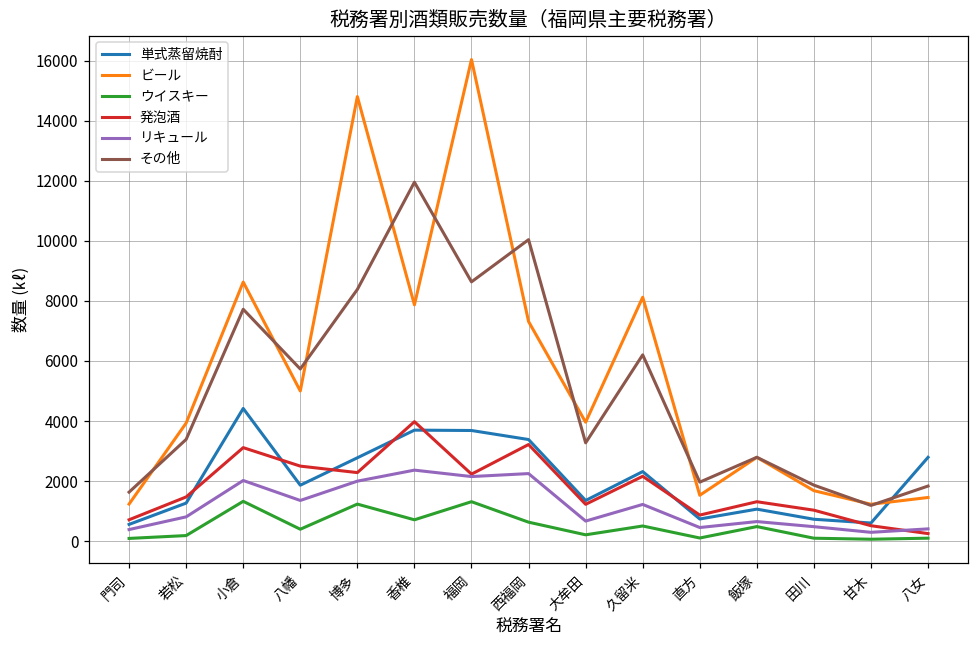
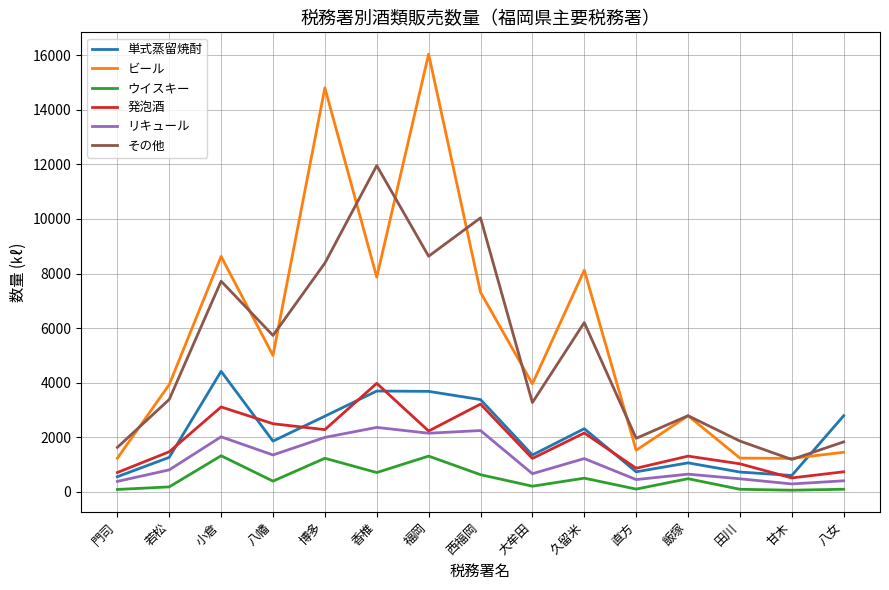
  {
    "単式蒸留焼酎": {
      "門司": 600,
      "若松": 1300,
      "小倉": 4400,
      "八幡": 1900,
      "博多": 2800,
      "香椎": 3700,
      "福岡": 3700,
      "西福岡": 3400,
      "大牟田": 1400,
      "久留米": 2300,
      "直方": 700,
      "飯塚": 1100,
      "田川": 700,
      "八女": 2800
    },
    "ビール": {
      "門司": 1200,
      "若松": 3900,
      "小倉": 8600,
      "八幡": 5000,
      "博多": 14800,
      "香椎": 7900,
      "福岡": 16000,
      "西福岡": 7300,
      "大牟田": 4000,
      "久留米": 8100,
      "直方": 1500,
-     "田川": 1700,
+     "田川": 1200,
      "八女": 1500
    },
    "ウイスキー": {
      "門司": 100,
      "若松": 200,
      "小倉": 1300,
      "八幡": 400,
      "博多": 1200,
      "香椎": 700,
      "福岡": 1300,
      "西福岡": 600,
      "大牟田": 200,
      "久留米": 500,
      "直方": 100,
      "飯塚": 500,
      "田川": 100,
      "甘木": 100,
      "八女": 100
    },
    "発泡酒": {
      "門司": 700,
      "若松": 1500,
      "小倉": 3100,
      "八幡": 2500,
      "博多": 2300,
      "香椎": 4000,
      "西福岡": 3200,
      "大牟田": 1200,
      "久留米": 2200,
      "直方": 900,
      "飯塚": 1300,
      "田川": 1000,
-     "八女": 300
+     "八女": 700
    },
    "リキュール": {
      "門司": 400,
      "若松": 800,
      "小倉": 2000,
      "八幡": 1400,
      "博多": 2000,
      "香椎": 2400,
      "西福岡": 2300,
      "大牟田": 700,
      "久留米": 1200,
      "直方": 500,
      "飯塚": 700,
      "田川": 500,
      "甘木": 300,
      "八女": 400
    },
    "その他": {
      "門司": 1600,
      "若松": 3400,
      "小倉": 7700,
      "八幡": 5700,
      "博多": 8400,
      "香椎": 12000,
      "福岡": 8600,
      "西福岡": 10000,
      "大牟田": 3300,
      "久留米": 6200,
      "直方": 2000,
      "田川": 1900,
      "八女": 1800
    }
  }
